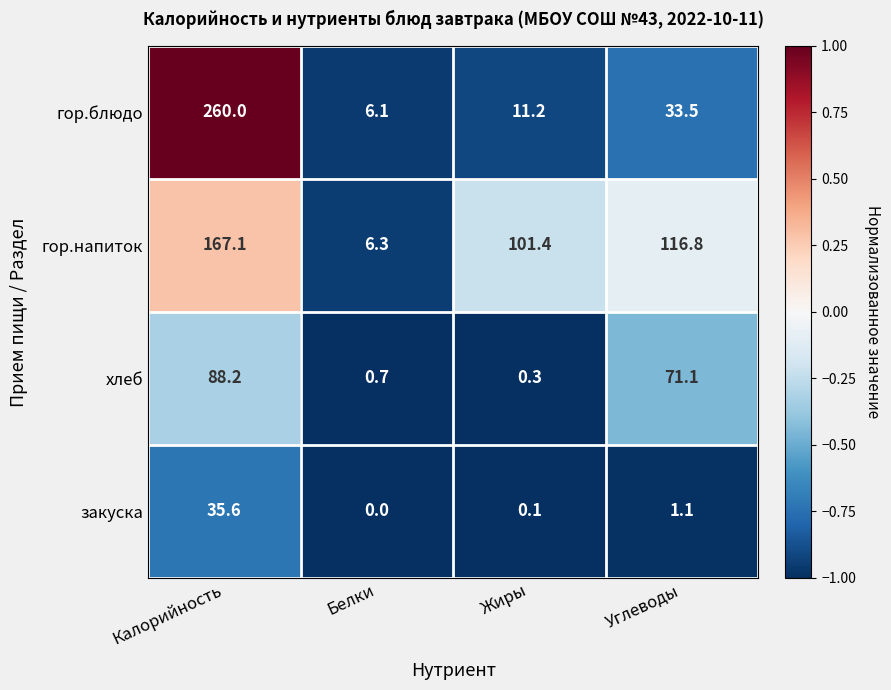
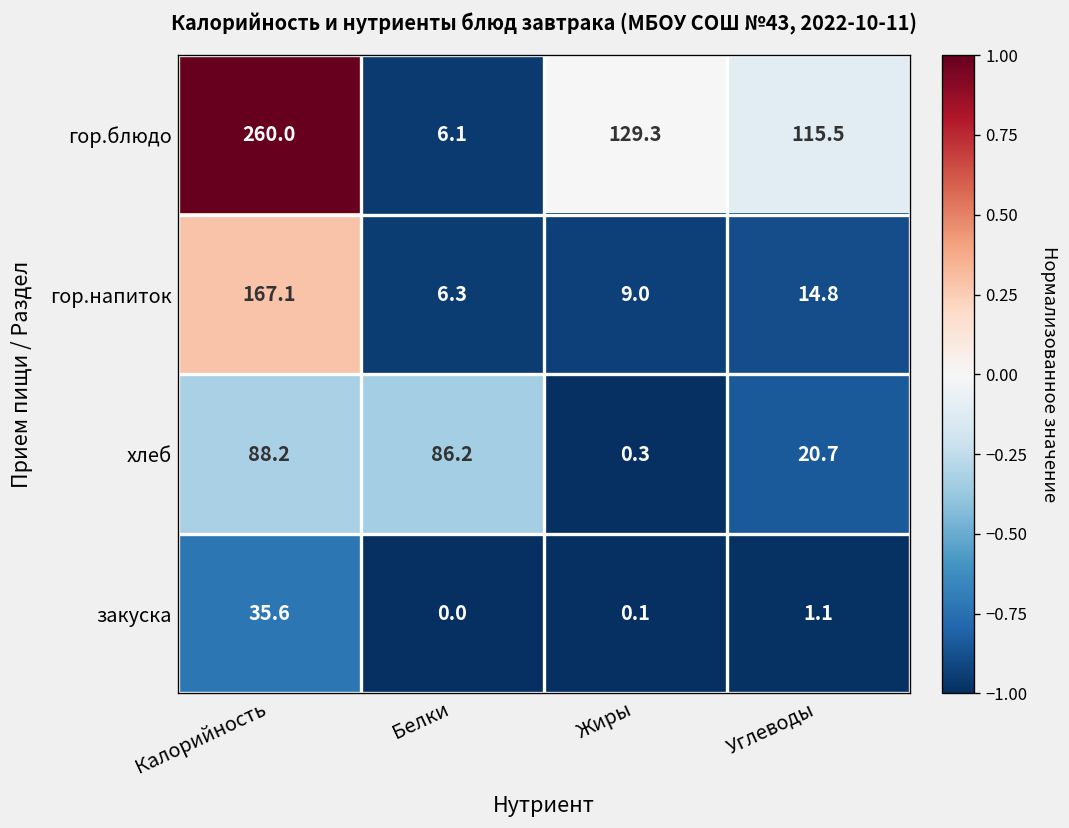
  {
    "гор.блюдо": {
      "Калорийность": 260.0,
      "Белки": 6.1,
-     "Жиры": 11.2,
-     "Углеводы": 33.5
+     "Жиры": 129.3,
+     "Углеводы": 115.5
    },
    "гор.напиток": {
      "Калорийность": 167.1,
      "Белки": 6.3,
-     "Жиры": 101.4,
-     "Углеводы": 116.8
+     "Жиры": 9.0,
+     "Углеводы": 14.8
    },
    "хлеб": {
      "Калорийность": 88.2,
-     "Белки": 0.7,
+     "Белки": 86.2,
      "Жиры": 0.3,
-     "Углеводы": 71.1
+     "Углеводы": 20.7
    },
    "закуска": {
      "Калорийность": 35.6,
      "Белки": 0.0,
      "Жиры": 0.1,
      "Углеводы": 1.1
    }
  }
